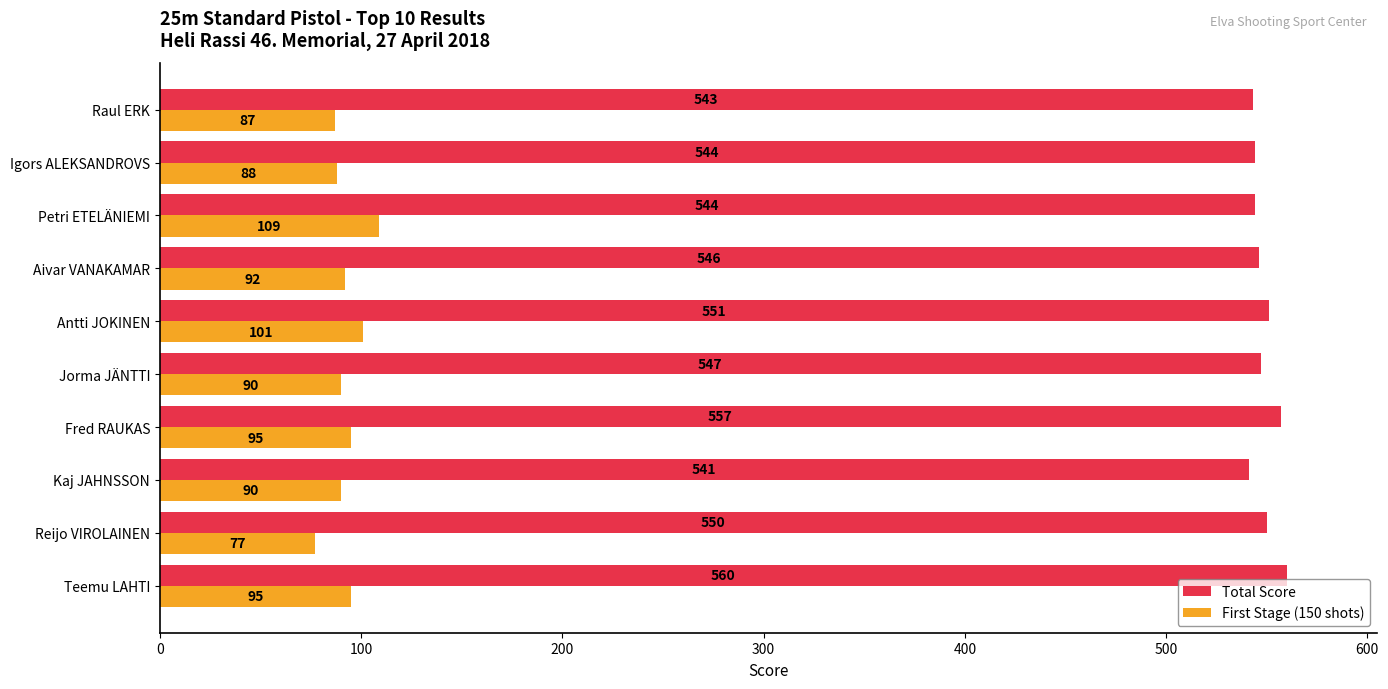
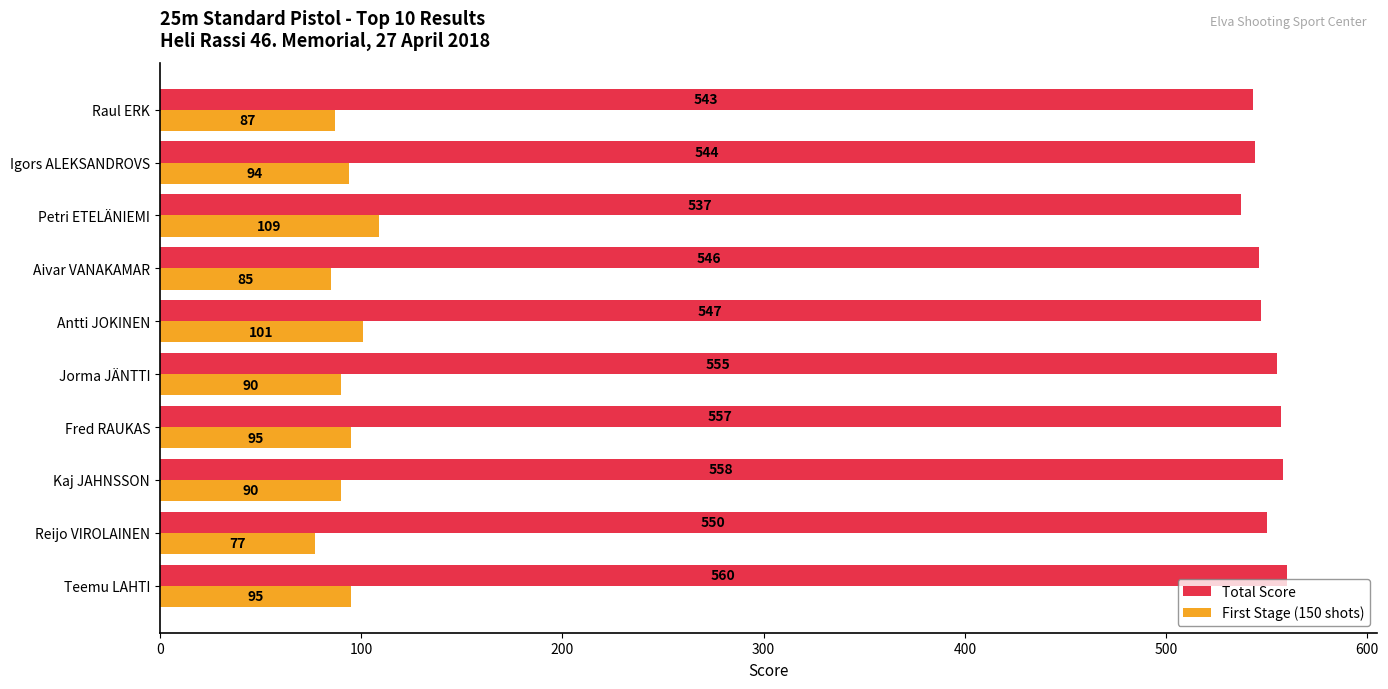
  {
    "Total Score": {
      "Raul ERK": 543,
      "Igors ALEKSANDROVS": 544,
-     "Petri ETELÄNIEMI": 544,
+     "Petri ETELÄNIEMI": 537,
      "Aivar VANAKAMAR": 546,
-     "Antti JOKINEN": 551,
-     "Jorma JÄNTTI": 547,
+     "Antti JOKINEN": 547,
+     "Jorma JÄNTTI": 555,
      "Fred RAUKAS": 557,
-     "Kaj JAHNSSON": 541,
+     "Kaj JAHNSSON": 558,
      "Reijo VIROLAINEN": 550,
      "Teemu LAHTI": 560
    },
    "First Stage (150 shots)": {
      "Raul ERK": 87,
-     "Igors ALEKSANDROVS": 88,
+     "Igors ALEKSANDROVS": 94,
      "Petri ETELÄNIEMI": 109,
-     "Aivar VANAKAMAR": 92,
+     "Aivar VANAKAMAR": 85,
      "Antti JOKINEN": 101,
      "Jorma JÄNTTI": 90,
      "Fred RAUKAS": 95,
      "Kaj JAHNSSON": 90,
      "Reijo VIROLAINEN": 77,
      "Teemu LAHTI": 95
    }
  }
